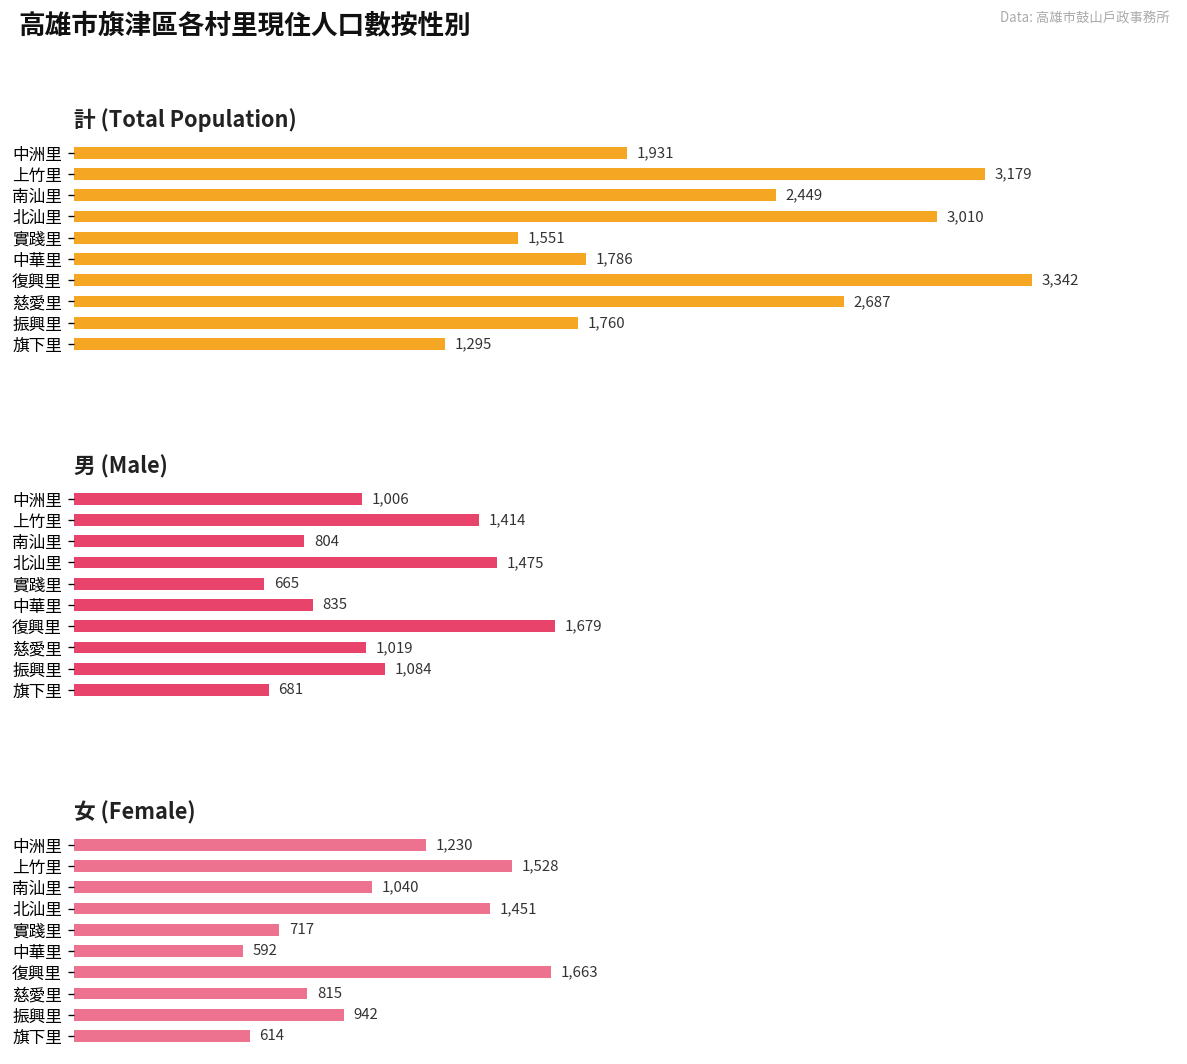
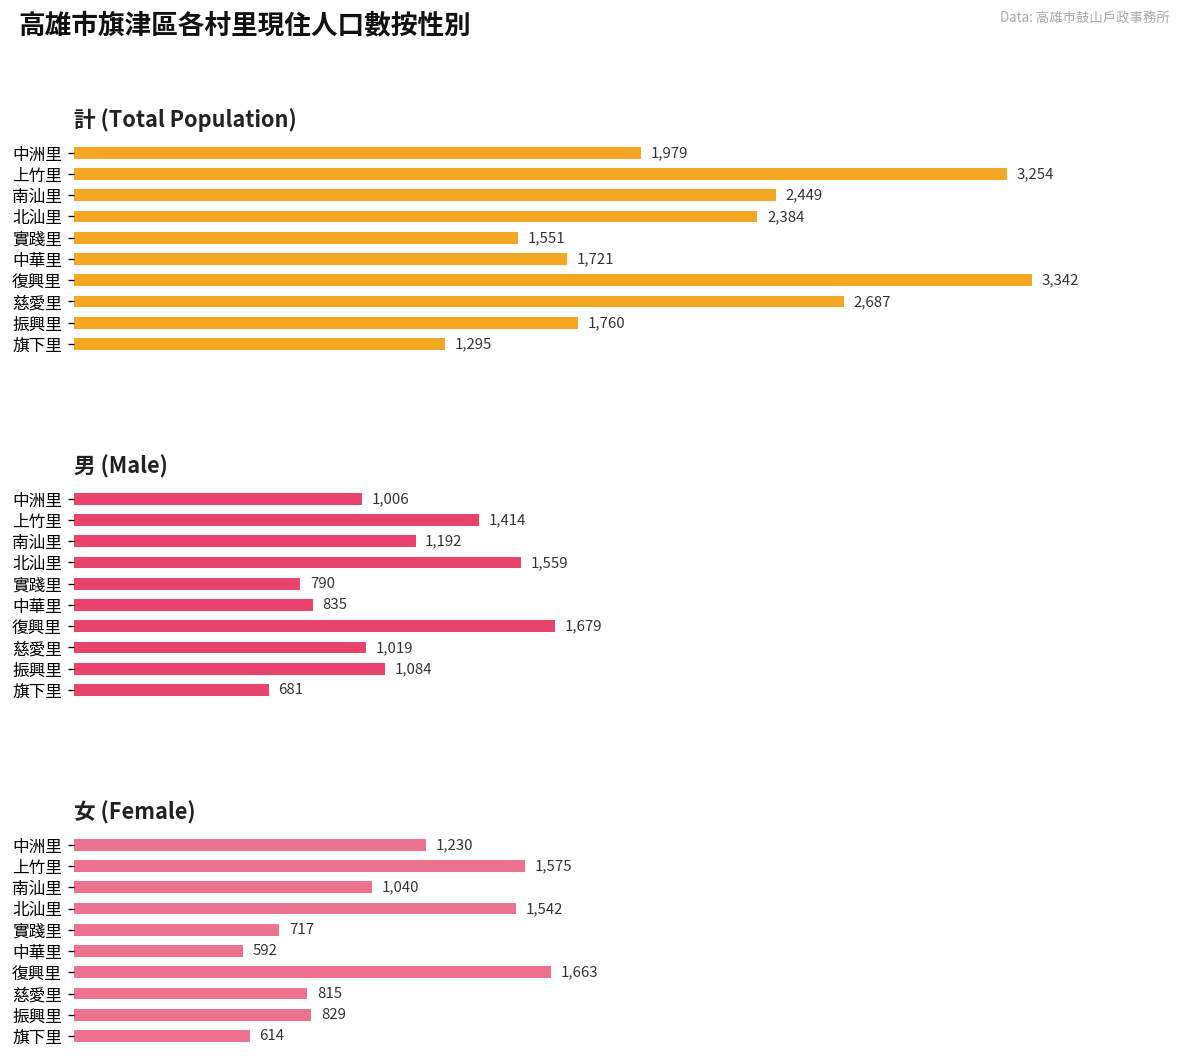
  {
    "計 (Total Population)": {
-     "中洲里": "1,931",
-     "上竹里": "3,179",
+     "中洲里": "1,979",
+     "上竹里": "3,254",
      "南汕里": "2,449",
-     "北汕里": "3,010",
+     "北汕里": "2,384",
      "實踐里": "1,551",
-     "中華里": "1,786",
+     "中華里": "1,721",
      "復興里": "3,342",
      "慈愛里": "2,687",
      "振興里": "1,760",
      "旗下里": "1,295"
    },
    "男 (Male)": {
      "中洲里": "1,006",
      "上竹里": "1,414",
-     "南汕里": "804",
-     "北汕里": "1,475",
-     "實踐里": "665",
+     "南汕里": "1,192",
+     "北汕里": "1,559",
+     "實踐里": "790",
      "中華里": "835",
      "復興里": "1,679",
      "慈愛里": "1,019",
      "振興里": "1,084",
      "旗下里": "681"
    },
    "女 (Female)": {
      "中洲里": "1,230",
-     "上竹里": "1,528",
+     "上竹里": "1,575",
      "南汕里": "1,040",
-     "北汕里": "1,451",
+     "北汕里": "1,542",
      "實踐里": "717",
      "中華里": "592",
      "復興里": "1,663",
      "慈愛里": "815",
-     "振興里": "942",
+     "振興里": "829",
      "旗下里": "614"
    }
  }
